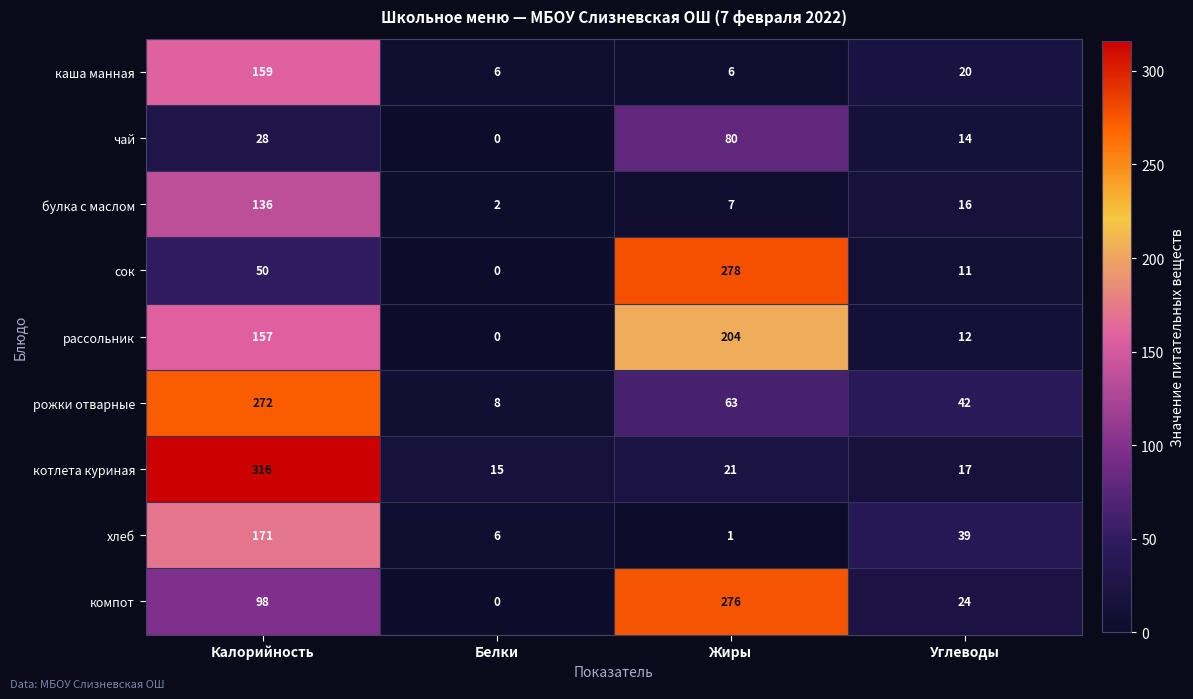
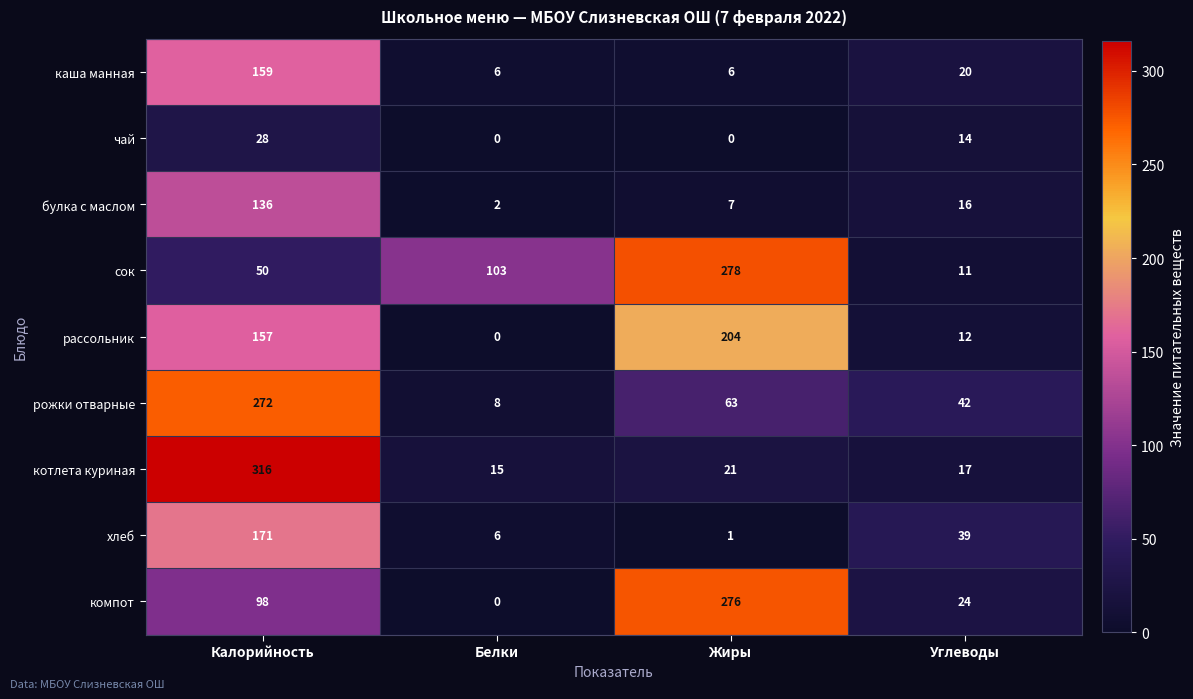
  {
    "каша манная": {
      "Калорийность": 159,
      "Белки": 6,
      "Жиры": 6,
      "Углеводы": 20
    },
    "чай": {
      "Калорийность": 28,
      "Белки": 0,
-     "Жиры": 80,
+     "Жиры": 0,
      "Углеводы": 14
    },
    "булка с маслом": {
      "Калорийность": 136,
      "Белки": 2,
      "Жиры": 7,
      "Углеводы": 16
    },
    "сок": {
      "Калорийность": 50,
-     "Белки": 0,
+     "Белки": 103,
      "Жиры": 278,
      "Углеводы": 11
    },
    "рассольник": {
      "Калорийность": 157,
      "Белки": 0,
      "Жиры": 204,
      "Углеводы": 12
    },
    "рожки отварные": {
      "Калорийность": 272,
      "Белки": 8,
      "Жиры": 63,
      "Углеводы": 42
    },
    "котлета куриная": {
      "Калорийность": 316,
      "Белки": 15,
      "Жиры": 21,
      "Углеводы": 17
    },
    "хлеб": {
      "Калорийность": 171,
      "Белки": 6,
      "Жиры": 1,
      "Углеводы": 39
    },
    "компот": {
      "Калорийность": 98,
      "Белки": 0,
      "Жиры": 276,
      "Углеводы": 24
    }
  }
